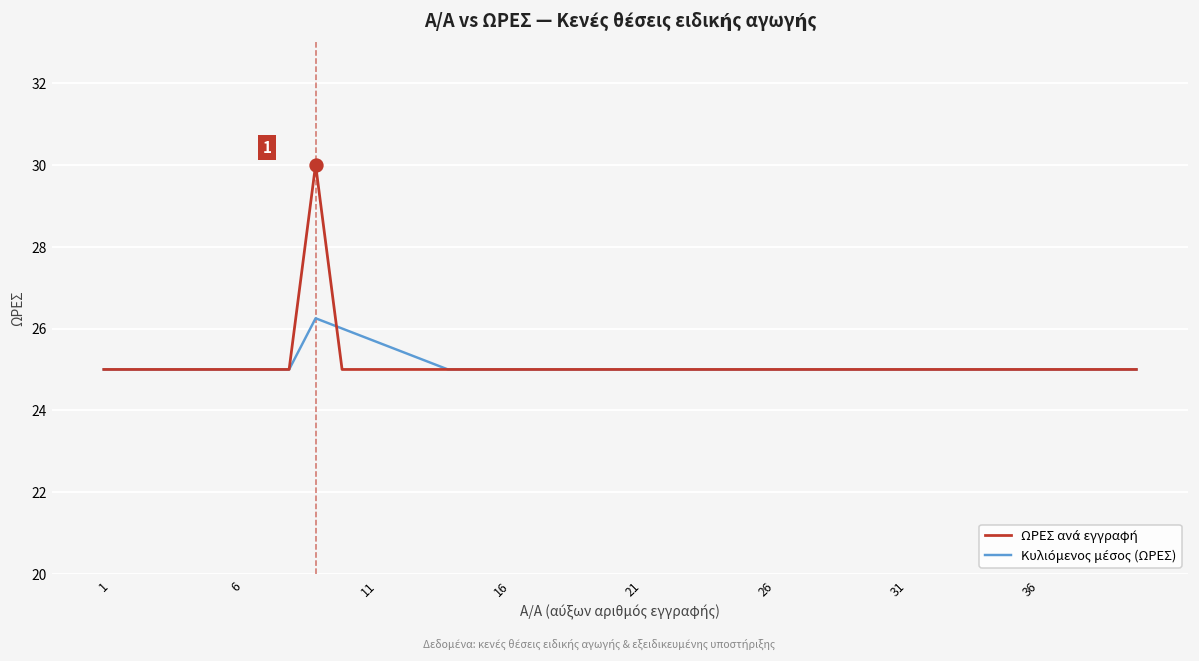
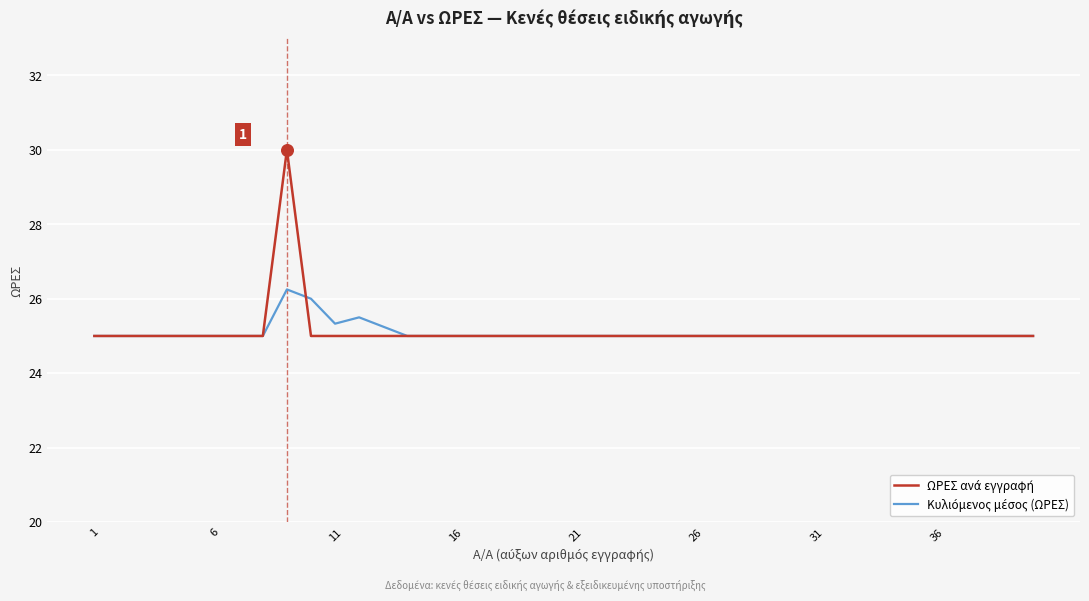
  {
    "Κυλιόμενος μέσος (ΩΡΕΣ)": {
-     "11": 25.8
+     "11": 25.3
    }
  }
